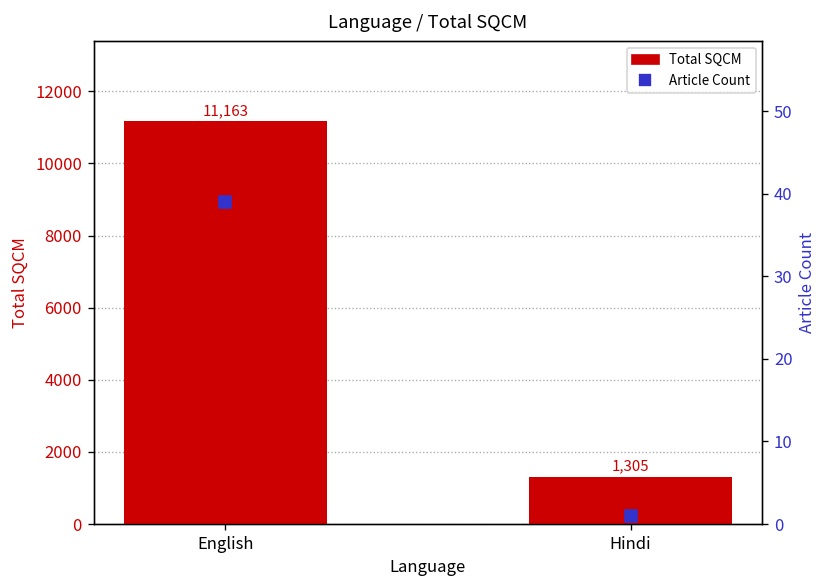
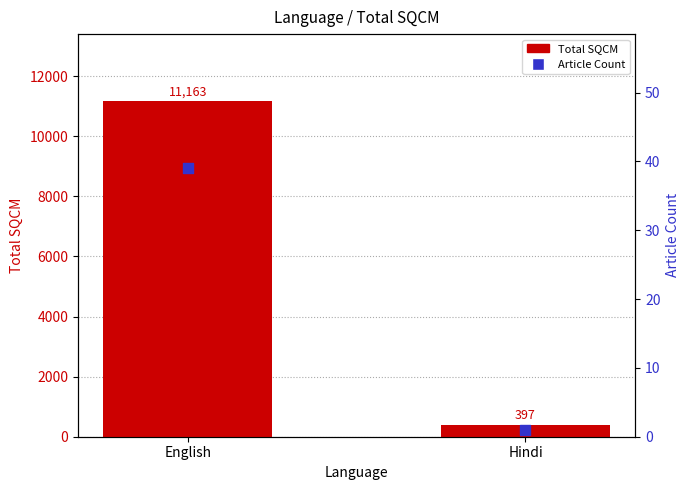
  {
    "Total SQCM": {
      "English": "11,163",
-     "Hindi": "1,305"
+     "Hindi": "397"
    }
  }
